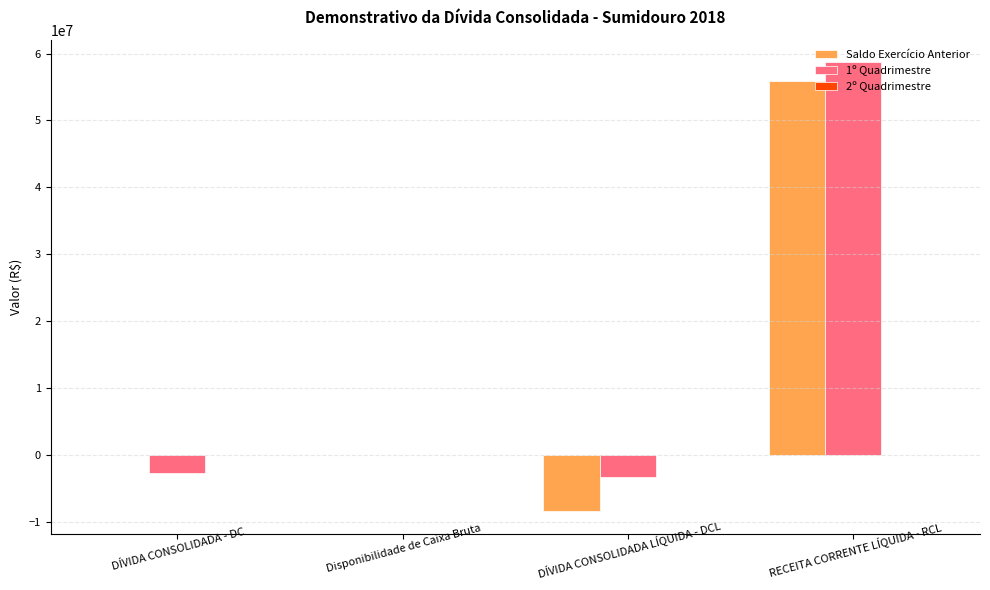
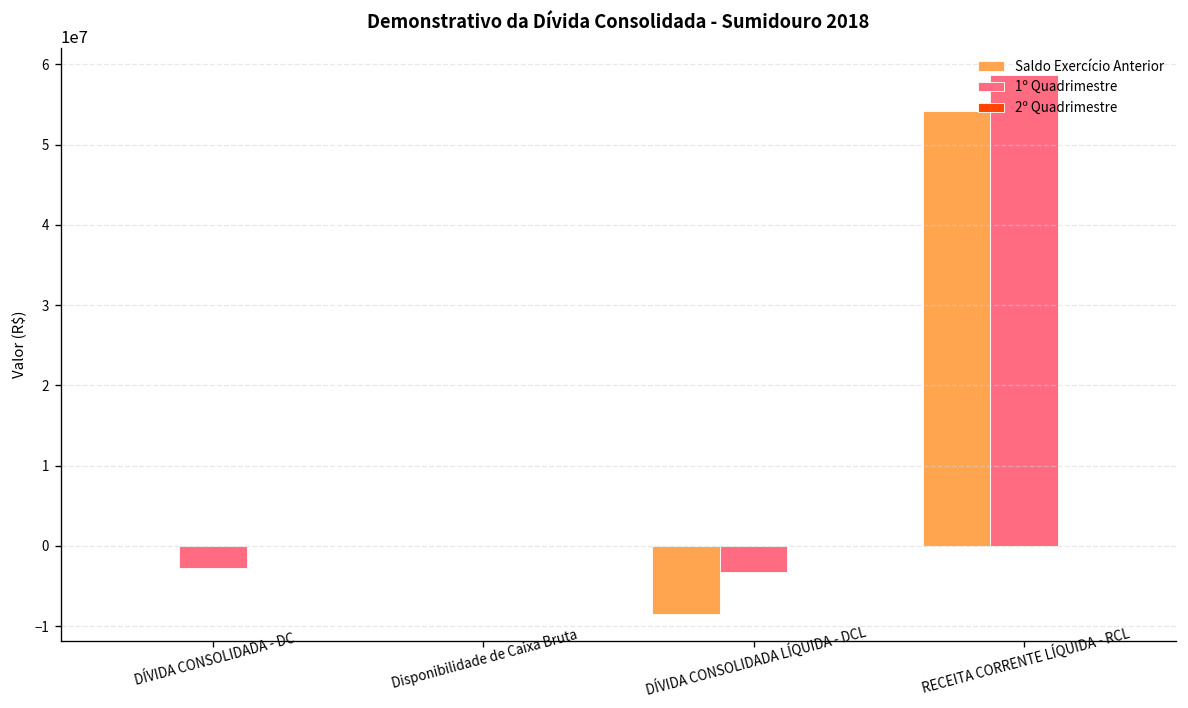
  {
    "Saldo Exercício Anterior": {
      "DÍVIDA CONSOLIDADA - DC": 0,
      "Disponibilidade de Caixa Bruta": 0,
      "DÍVIDA CONSOLIDADA LÍQUIDA - DCL": -8000000,
-     "RECEITA CORRENTE LÍQUIDA - RCL": 56000000
+     "RECEITA CORRENTE LÍQUIDA - RCL": 54000000
    },
    "1º Quadrimestre": {
      "DÍVIDA CONSOLIDADA - DC": -3000000,
      "Disponibilidade de Caixa Bruta": 0,
      "DÍVIDA CONSOLIDADA LÍQUIDA - DCL": -3000000,
      "RECEITA CORRENTE LÍQUIDA - RCL": 59000000
    },
    "2º Quadrimestre": {
      "DÍVIDA CONSOLIDADA - DC": 0,
      "Disponibilidade de Caixa Bruta": 0,
      "DÍVIDA CONSOLIDADA LÍQUIDA - DCL": 0,
      "RECEITA CORRENTE LÍQUIDA - RCL": 0
    }
  }
